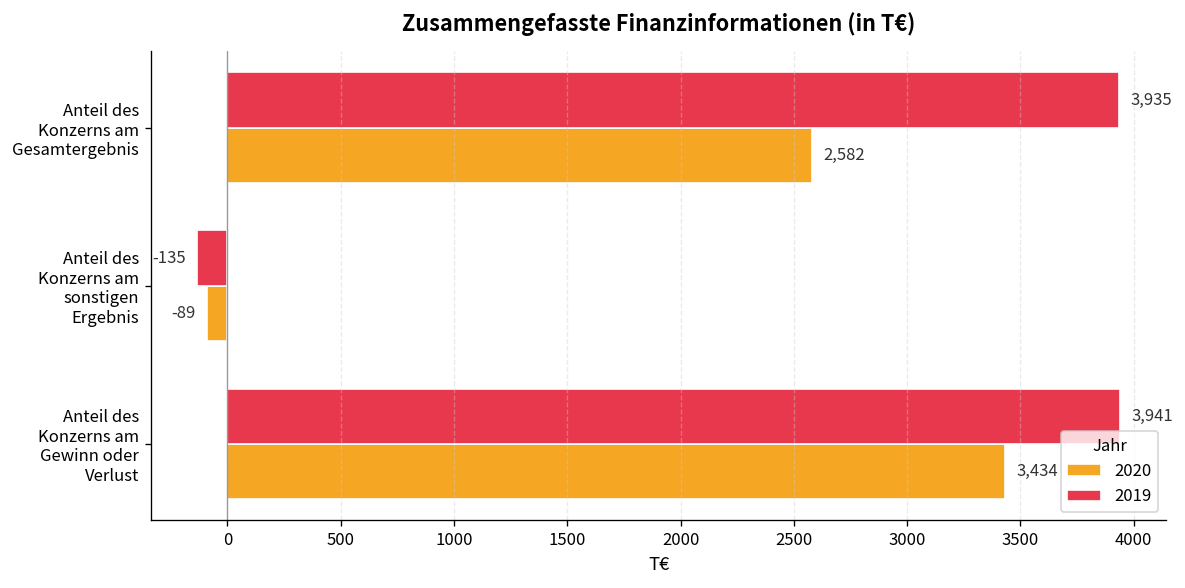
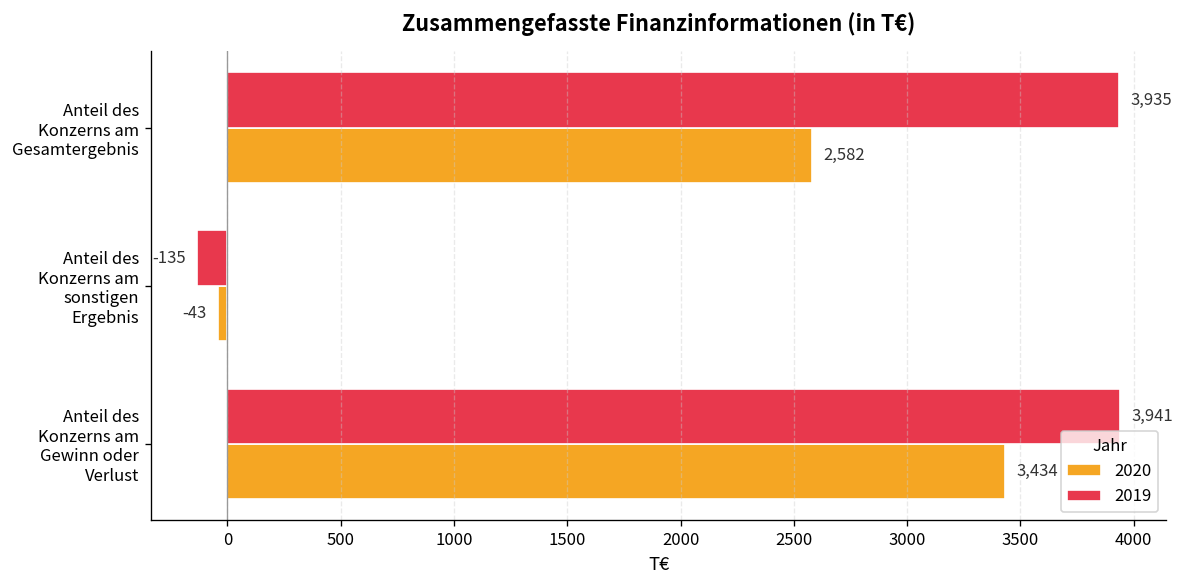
  {
    "2020": {
      "Anteil des Konzerns am Gesamtergebnis": "2,582",
-     "Anteil des Konzerns am sonstigen Ergebnis": "-89",
+     "Anteil des Konzerns am sonstigen Ergebnis": "-43",
      "Anteil des Konzerns am Gewinn oder Verlust": "3,434"
    },
    "2019": {
      "Anteil des Konzerns am Gesamtergebnis": "3,935",
      "Anteil des Konzerns am sonstigen Ergebnis": "-135",
      "Anteil des Konzerns am Gewinn oder Verlust": "3,941"
    }
  }
